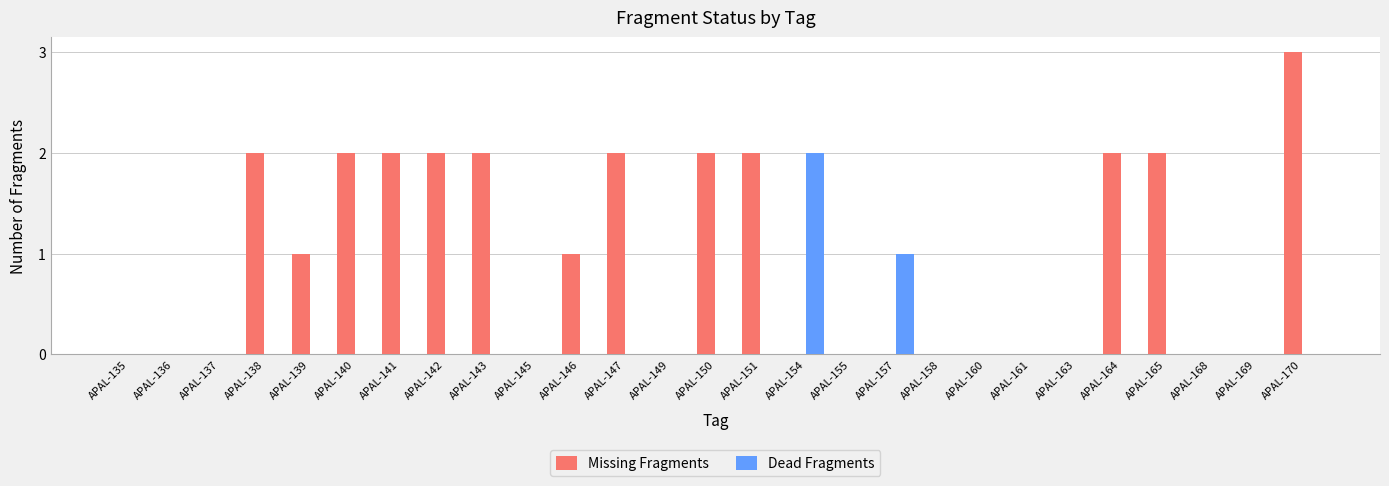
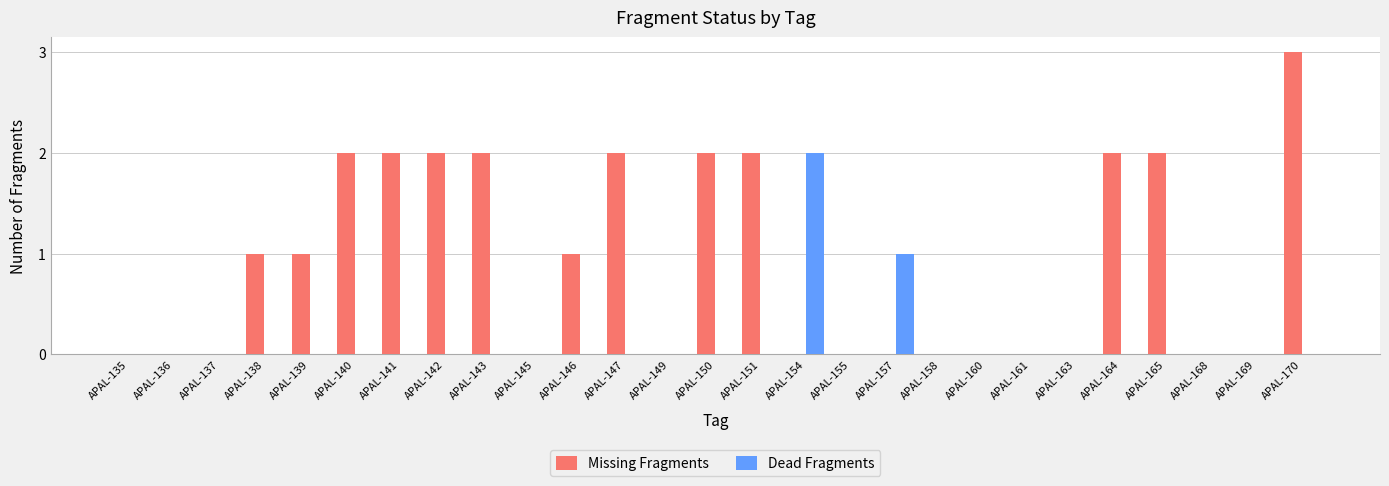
  {
    "Missing Fragments": {
      "APAL-135": 0,
      "APAL-136": 0,
      "APAL-137": 0,
-     "APAL-138": 2,
+     "APAL-138": 1,
      "APAL-139": 1,
      "APAL-140": 2,
      "APAL-141": 2,
      "APAL-142": 2,
      "APAL-143": 2,
      "APAL-145": 0,
      "APAL-146": 1,
      "APAL-147": 2,
      "APAL-149": 0,
      "APAL-150": 2,
      "APAL-151": 2,
      "APAL-154": 0,
      "APAL-155": 0,
      "APAL-157": 0,
      "APAL-158": 0,
      "APAL-160": 0,
      "APAL-161": 0,
      "APAL-163": 0,
      "APAL-164": 2,
      "APAL-165": 2,
      "APAL-168": 0,
      "APAL-169": 0,
      "APAL-170": 3
    },
    "Dead Fragments": {
      "APAL-135": 0,
      "APAL-136": 0,
      "APAL-137": 0,
      "APAL-138": 0,
      "APAL-139": 0,
      "APAL-140": 0,
      "APAL-141": 0,
      "APAL-142": 0,
      "APAL-143": 0,
      "APAL-145": 0,
      "APAL-146": 0,
      "APAL-147": 0,
      "APAL-149": 0,
      "APAL-150": 0,
      "APAL-151": 0,
      "APAL-154": 2,
      "APAL-155": 0,
      "APAL-157": 1,
      "APAL-158": 0,
      "APAL-160": 0,
      "APAL-161": 0,
      "APAL-163": 0,
      "APAL-164": 0,
      "APAL-165": 0,
      "APAL-168": 0,
      "APAL-169": 0,
      "APAL-170": 0
    }
  }
